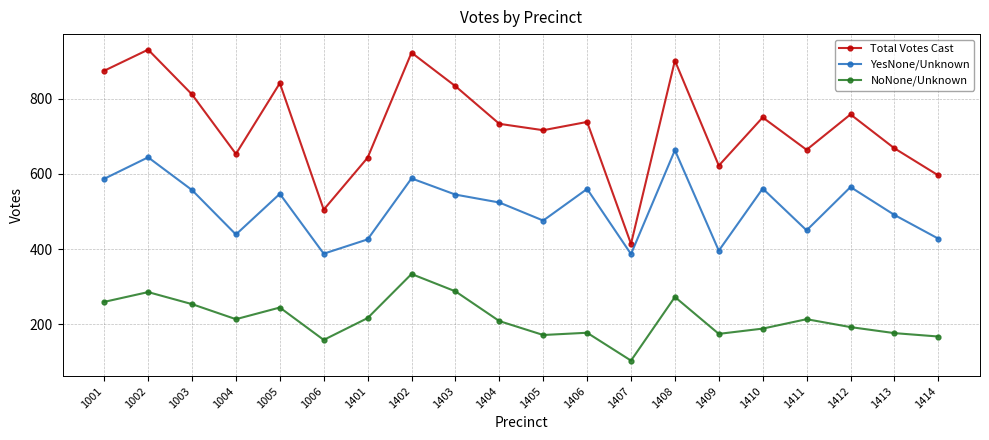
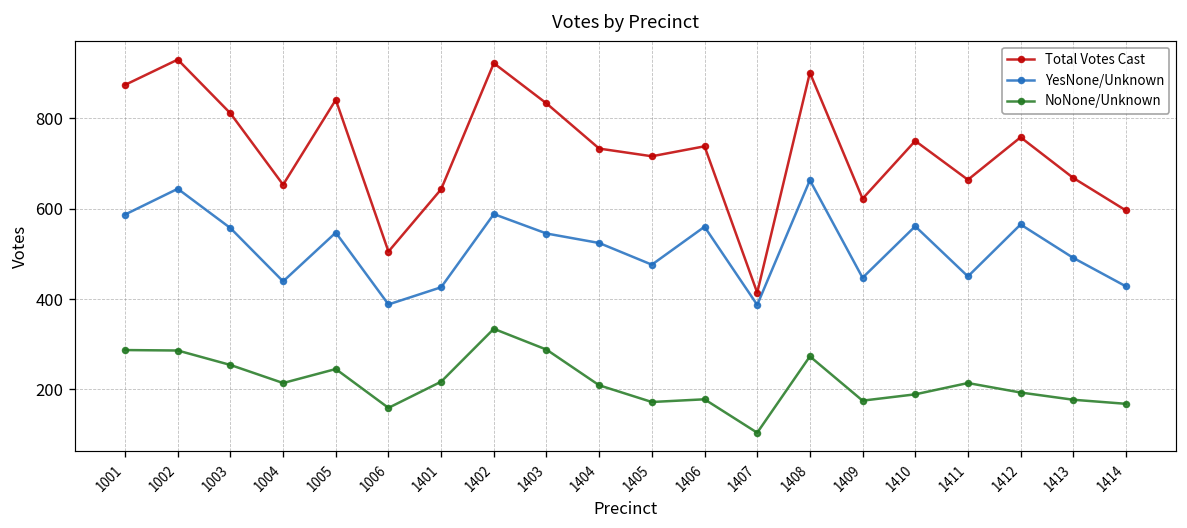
  {
    "Total Votes Cast": {
      "1001": 870,
      "1002": 930,
      "1003": 810,
      "1004": 650,
      "1005": 840,
      "1006": 510,
      "1401": 640,
      "1402": 920,
      "1403": 830,
      "1404": 730,
      "1405": 720,
      "1406": 740,
      "1407": 410,
      "1408": 900,
      "1409": 620,
      "1410": 750,
      "1411": 660,
      "1412": 760,
      "1413": 670,
      "1414": 600
    },
    "YesNone/Unknown": {
      "1001": 590,
      "1002": 640,
      "1003": 560,
      "1004": 440,
      "1005": 550,
      "1006": 390,
      "1401": 430,
      "1402": 590,
      "1403": 550,
      "1404": 520,
      "1405": 480,
      "1406": 560,
      "1407": 390,
      "1408": 660,
-     "1409": 400,
+     "1409": 450,
      "1410": 560,
      "1411": 450,
      "1412": 570,
      "1413": 490,
      "1414": 430
    },
    "NoNone/Unknown": {
-     "1001": 260,
+     "1001": 290,
      "1002": 290,
      "1003": 250,
      "1004": 210,
      "1005": 250,
      "1006": 160,
      "1401": 220,
      "1402": 330,
      "1403": 290,
      "1404": 210,
      "1405": 170,
      "1406": 180,
      "1407": 100,
      "1408": 270,
      "1409": 180,
      "1410": 190,
      "1411": 210,
      "1412": 190,
      "1413": 180,
      "1414": 170
    }
  }
